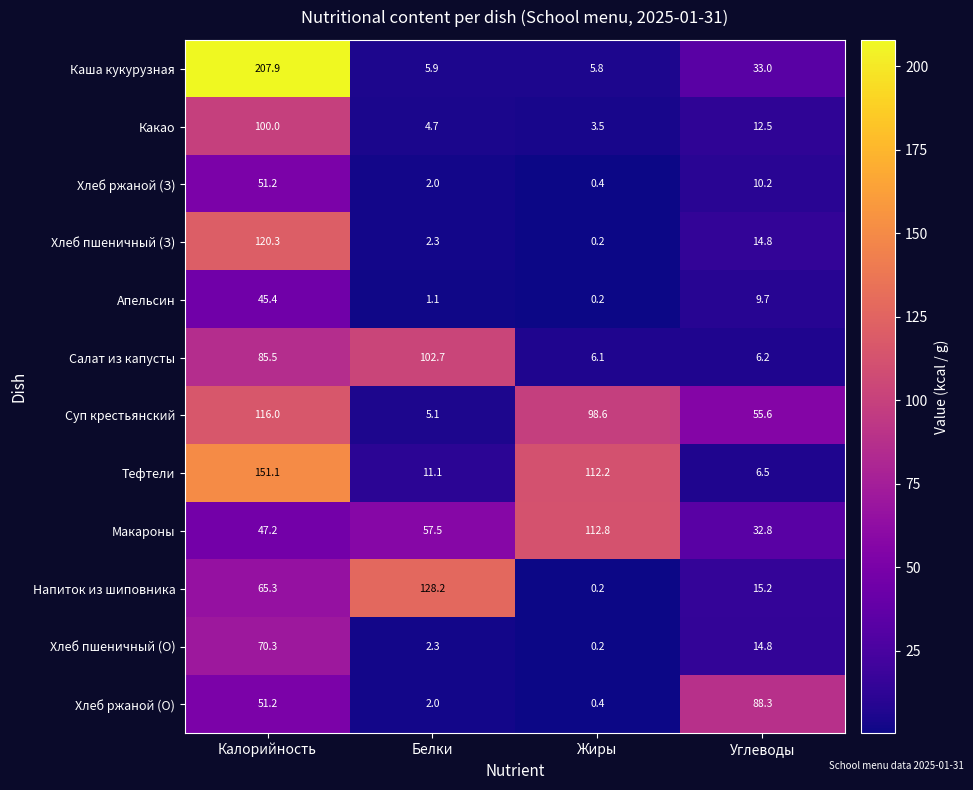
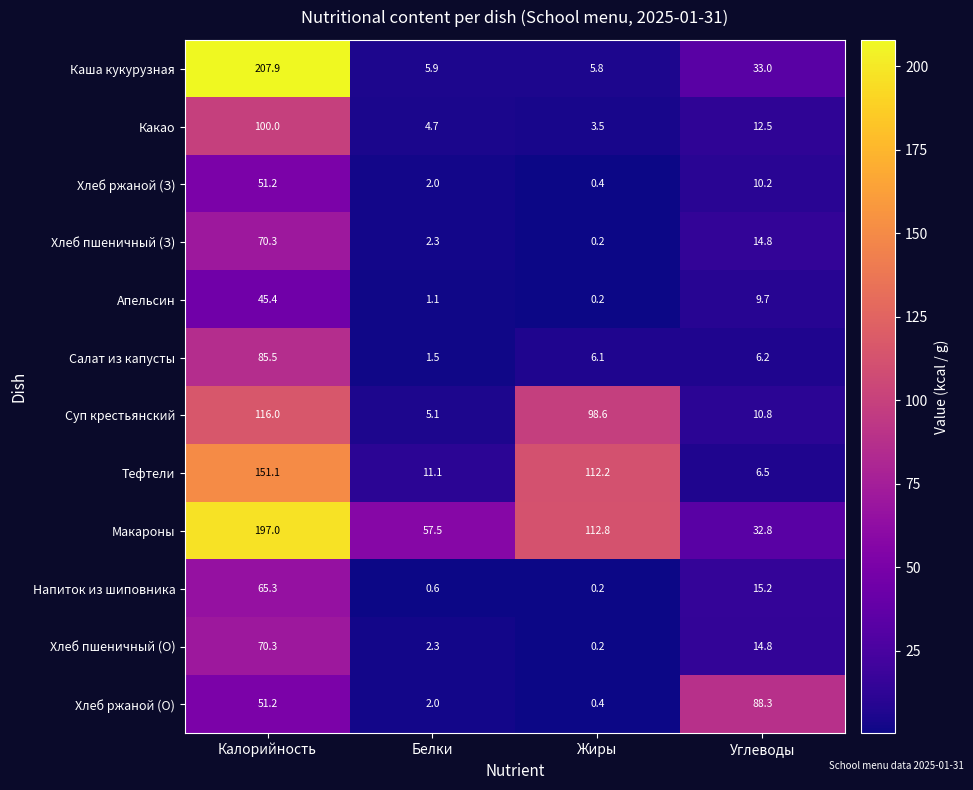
  {
    "Каша кукурузная": {
      "Калорийность": 207.9,
      "Белки": 5.9,
      "Жиры": 5.8,
      "Углеводы": 33.0
    },
    "Какао": {
      "Калорийность": 100.0,
      "Белки": 4.7,
      "Жиры": 3.5,
      "Углеводы": 12.5
    },
    "Хлеб ржаной (З)": {
      "Калорийность": 51.2,
      "Белки": 2.0,
      "Жиры": 0.4,
      "Углеводы": 10.2
    },
    "Хлеб пшеничный (З)": {
-     "Калорийность": 120.3,
+     "Калорийность": 70.3,
      "Белки": 2.3,
      "Жиры": 0.2,
      "Углеводы": 14.8
    },
    "Апельсин": {
      "Калорийность": 45.4,
      "Белки": 1.1,
      "Жиры": 0.2,
      "Углеводы": 9.7
    },
    "Салат из капусты": {
      "Калорийность": 85.5,
-     "Белки": 102.7,
+     "Белки": 1.5,
      "Жиры": 6.1,
      "Углеводы": 6.2
    },
    "Суп крестьянский": {
      "Калорийность": 116.0,
      "Белки": 5.1,
      "Жиры": 98.6,
-     "Углеводы": 55.6
+     "Углеводы": 10.8
    },
    "Тефтели": {
      "Калорийность": 151.1,
      "Белки": 11.1,
      "Жиры": 112.2,
      "Углеводы": 6.5
    },
    "Макароны": {
-     "Калорийность": 47.2,
+     "Калорийность": 197.0,
      "Белки": 57.5,
      "Жиры": 112.8,
      "Углеводы": 32.8
    },
    "Напиток из шиповника": {
      "Калорийность": 65.3,
-     "Белки": 128.2,
+     "Белки": 0.6,
      "Жиры": 0.2,
      "Углеводы": 15.2
    },
    "Хлеб пшеничный (О)": {
      "Калорийность": 70.3,
      "Белки": 2.3,
      "Жиры": 0.2,
      "Углеводы": 14.8
    },
    "Хлеб ржаной (О)": {
      "Калорийность": 51.2,
      "Белки": 2.0,
      "Жиры": 0.4,
      "Углеводы": 88.3
    }
  }
